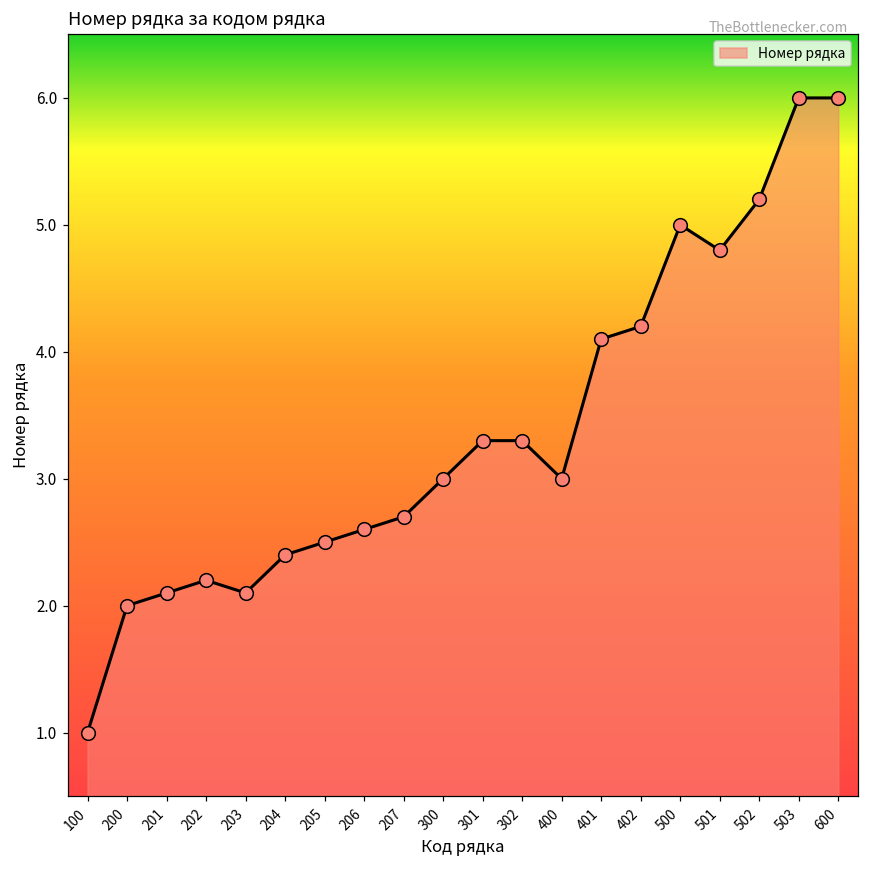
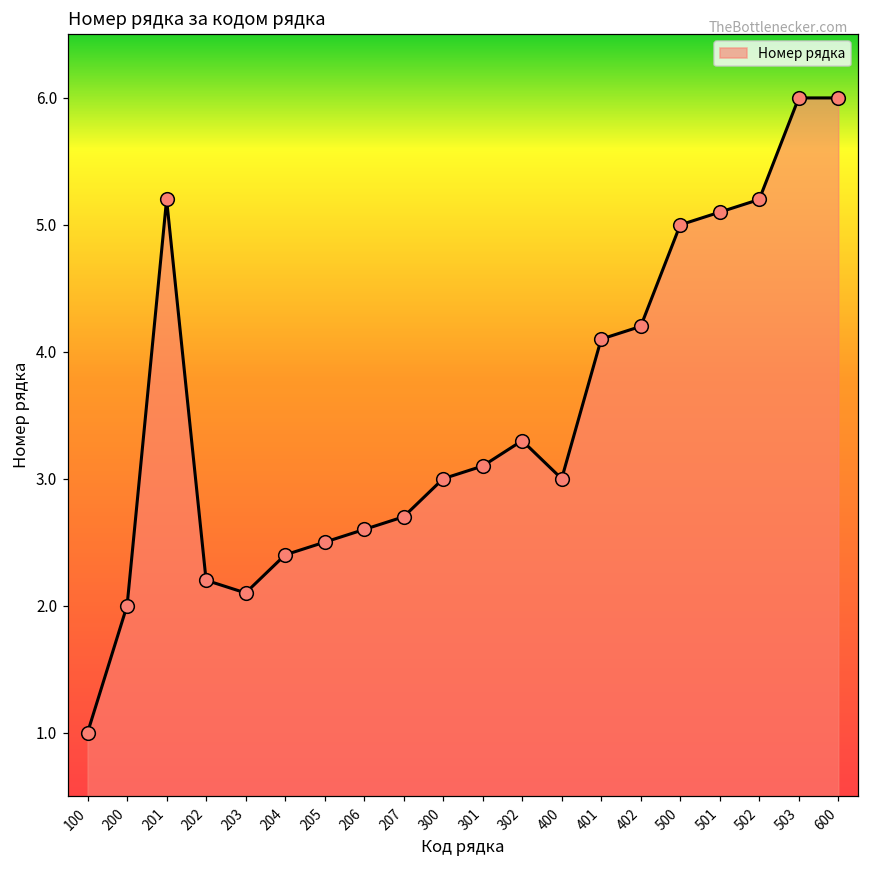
  {
    "100": 1.0,
    "200": 2.0,
-   "201": 2.1,
+   "201": 5.2,
    "202": 2.2,
    "203": 2.1,
    "204": 2.4,
    "205": 2.5,
    "206": 2.6,
    "207": 2.7,
    "300": 3.0,
-   "301": 3.3,
+   "301": 3.1,
    "302": 3.3,
    "400": 3.0,
    "401": 4.1,
    "402": 4.2,
    "500": 5.0,
-   "501": 4.8,
+   "501": 5.1,
    "502": 5.2,
    "503": 6.0,
    "600": 6.0
  }
